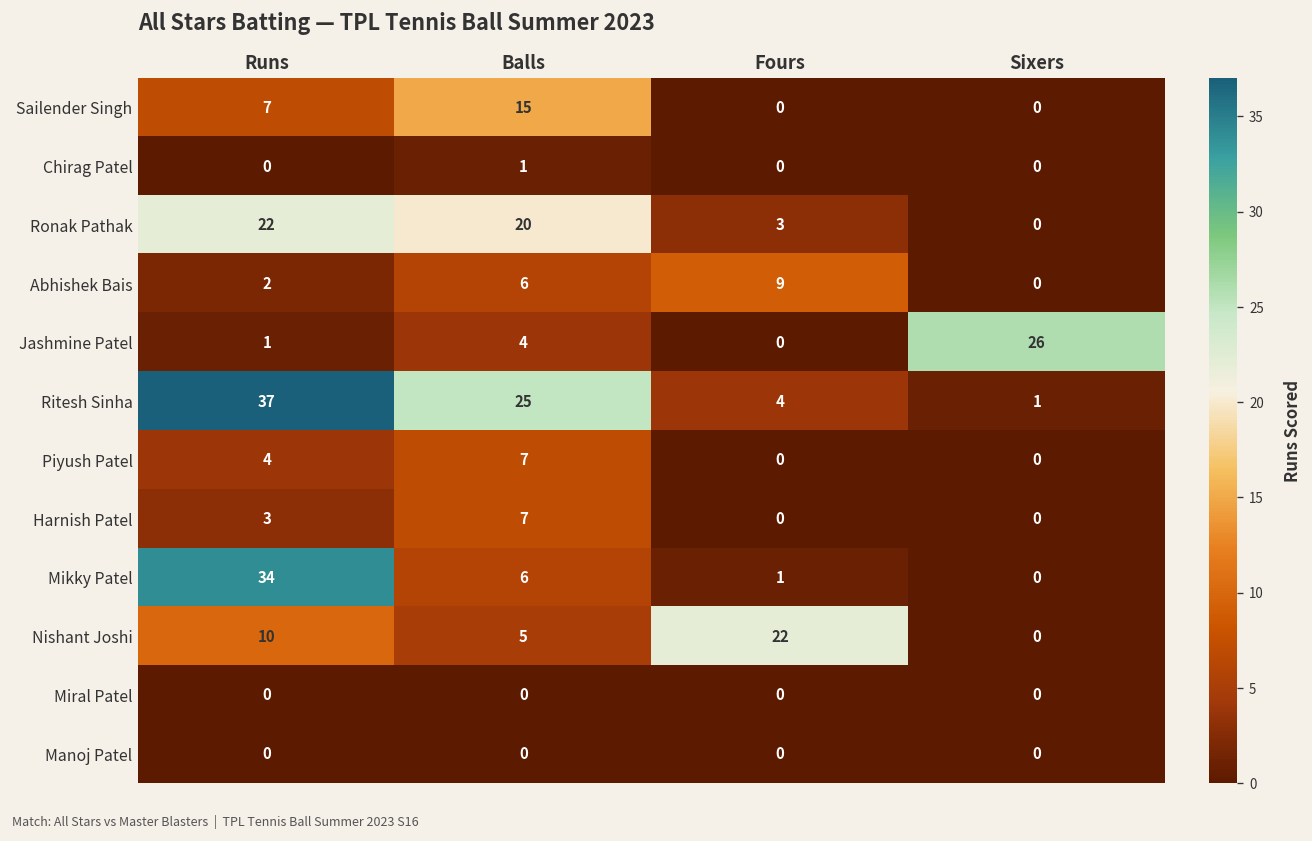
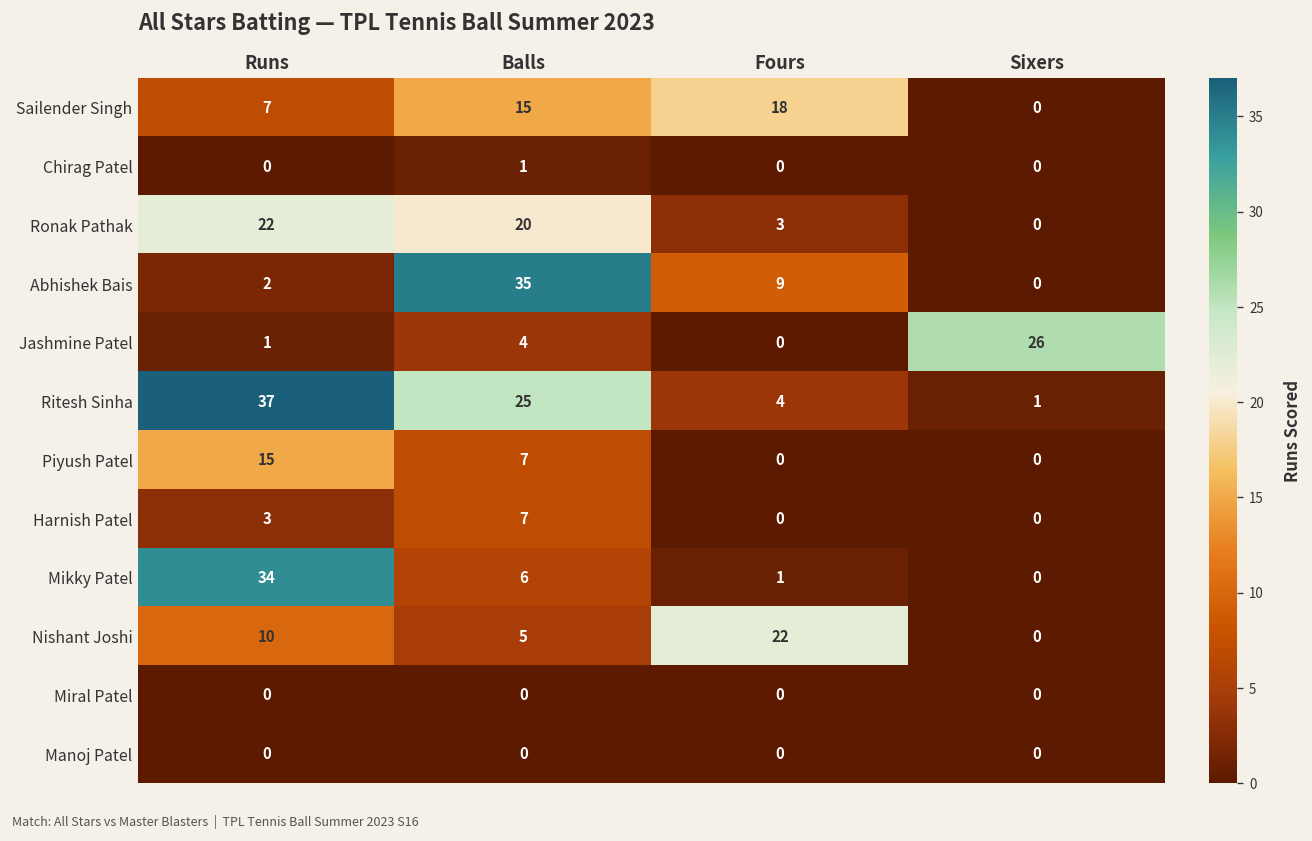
  {
    "Sailender Singh": {
      "Runs": 7,
      "Balls": 15,
-     "Fours": 0,
+     "Fours": 18,
      "Sixers": 0
    },
    "Chirag Patel": {
      "Runs": 0,
      "Balls": 1,
      "Fours": 0,
      "Sixers": 0
    },
    "Ronak Pathak": {
      "Runs": 22,
      "Balls": 20,
      "Fours": 3,
      "Sixers": 0
    },
    "Abhishek Bais": {
      "Runs": 2,
-     "Balls": 6,
+     "Balls": 35,
      "Fours": 9,
      "Sixers": 0
    },
    "Jashmine Patel": {
      "Runs": 1,
      "Balls": 4,
      "Fours": 0,
      "Sixers": 26
    },
    "Ritesh Sinha": {
      "Runs": 37,
      "Balls": 25,
      "Fours": 4,
      "Sixers": 1
    },
    "Piyush Patel": {
-     "Runs": 4,
+     "Runs": 15,
      "Balls": 7,
      "Fours": 0,
      "Sixers": 0
    },
    "Harnish Patel": {
      "Runs": 3,
      "Balls": 7,
      "Fours": 0,
      "Sixers": 0
    },
    "Mikky Patel": {
      "Runs": 34,
      "Balls": 6,
      "Fours": 1,
      "Sixers": 0
    },
    "Nishant Joshi": {
      "Runs": 10,
      "Balls": 5,
      "Fours": 22,
      "Sixers": 0
    },
    "Miral Patel": {
      "Runs": 0,
      "Balls": 0,
      "Fours": 0,
      "Sixers": 0
    },
    "Manoj Patel": {
      "Runs": 0,
      "Balls": 0,
      "Fours": 0,
      "Sixers": 0
    }
  }
